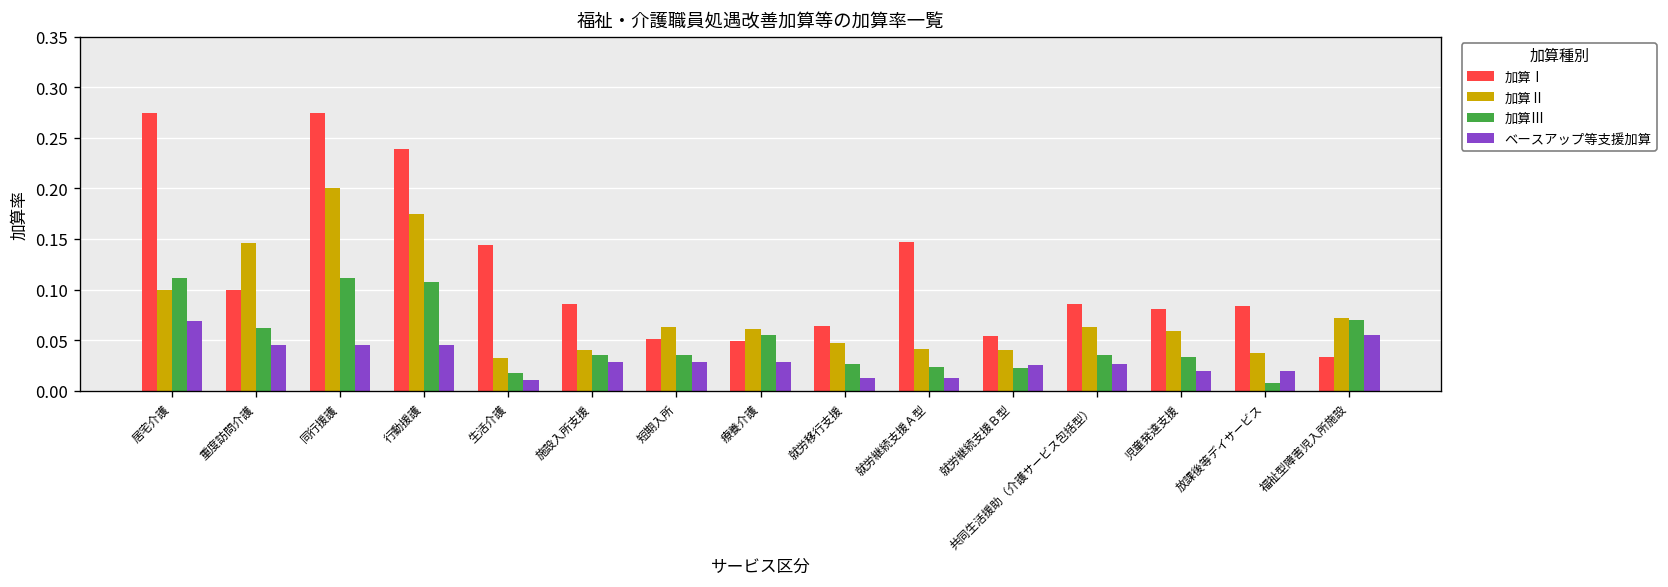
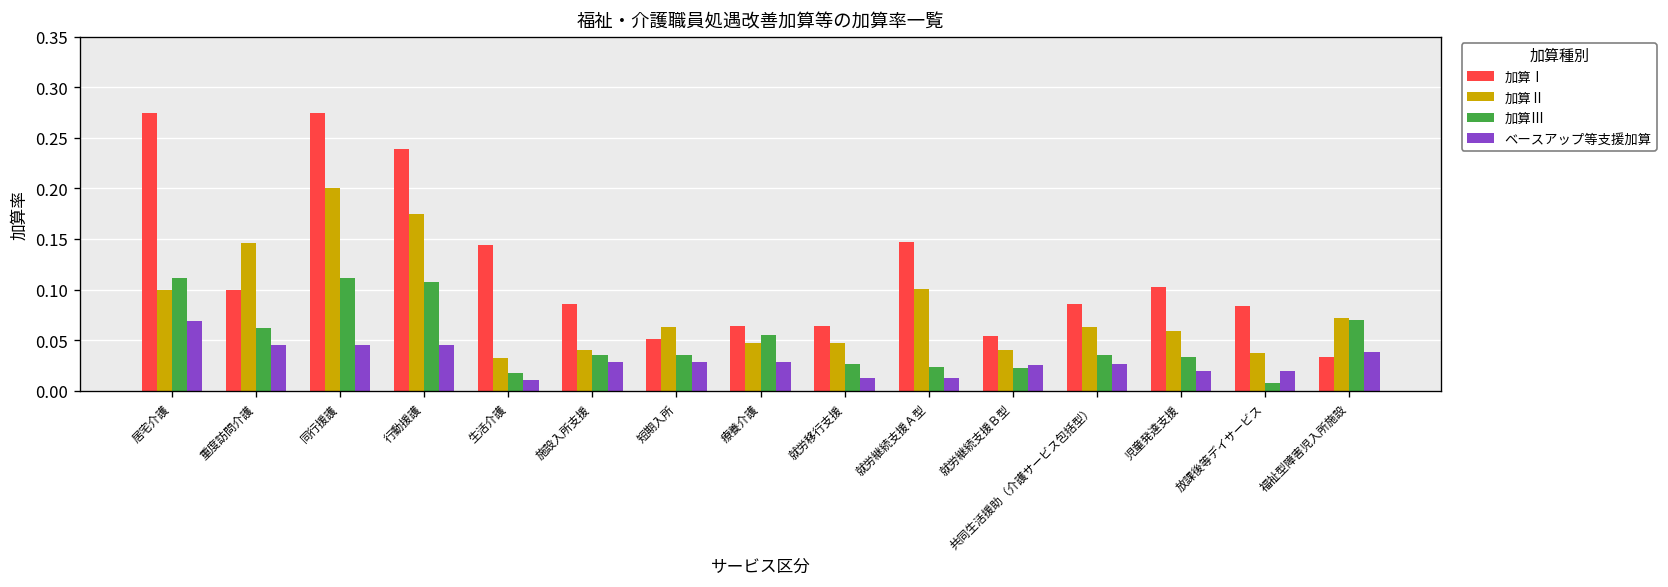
  {
    "加算Ⅰ": {
      "居宅介護": 0.27,
      "重度訪問介護": 0.10,
      "同行援護": 0.27,
      "行動援護": 0.24,
      "生活介護": 0.14,
      "施設入所支援": 0.09,
      "短期入所": 0.05,
-     "療養介護": 0.05,
+     "療養介護": 0.06,
      "就労移行支援": 0.06,
      "就労継続支援Ａ型": 0.15,
      "就労継続支援Ｂ型": 0.05,
      "共同生活援助（介護サービス包括型）": 0.09,
-     "児童発達支援": 0.08,
+     "児童発達支援": 0.10,
      "放課後等デイサービス": 0.08,
      "福祉型障害児入所施設": 0.03
    },
    "加算Ⅱ": {
      "居宅介護": 0.10,
      "重度訪問介護": 0.15,
      "同行援護": 0.20,
      "行動援護": 0.18,
      "生活介護": 0.03,
      "施設入所支援": 0.04,
      "短期入所": 0.06,
-     "療養介護": 0.06,
+     "療養介護": 0.05,
      "就労移行支援": 0.05,
-     "就労継続支援Ａ型": 0.04,
+     "就労継続支援Ａ型": 0.10,
      "就労継続支援Ｂ型": 0.04,
      "共同生活援助（介護サービス包括型）": 0.06,
      "児童発達支援": 0.06,
      "放課後等デイサービス": 0.04,
      "福祉型障害児入所施設": 0.07
    },
    "加算Ⅲ": {
      "居宅介護": 0.11,
      "重度訪問介護": 0.06,
      "同行援護": 0.11,
      "行動援護": 0.11,
      "生活介護": 0.02,
      "施設入所支援": 0.04,
      "短期入所": 0.04,
      "療養介護": 0.06,
      "就労移行支援": 0.03,
      "就労継続支援Ａ型": 0.02,
      "就労継続支援Ｂ型": 0.02,
      "共同生活援助（介護サービス包括型）": 0.04,
      "児童発達支援": 0.03,
      "放課後等デイサービス": 0.01,
      "福祉型障害児入所施設": 0.07
    },
    "ベースアップ等支援加算": {
      "居宅介護": 0.07,
      "重度訪問介護": 0.05,
      "同行援護": 0.05,
      "行動援護": 0.05,
      "生活介護": 0.01,
      "施設入所支援": 0.03,
      "短期入所": 0.03,
      "療養介護": 0.03,
      "就労移行支援": 0.01,
      "就労継続支援Ａ型": 0.01,
      "就労継続支援Ｂ型": 0.03,
      "共同生活援助（介護サービス包括型）": 0.03,
      "児童発達支援": 0.02,
      "放課後等デイサービス": 0.02,
-     "福祉型障害児入所施設": 0.06
+     "福祉型障害児入所施設": 0.04
    }
  }
